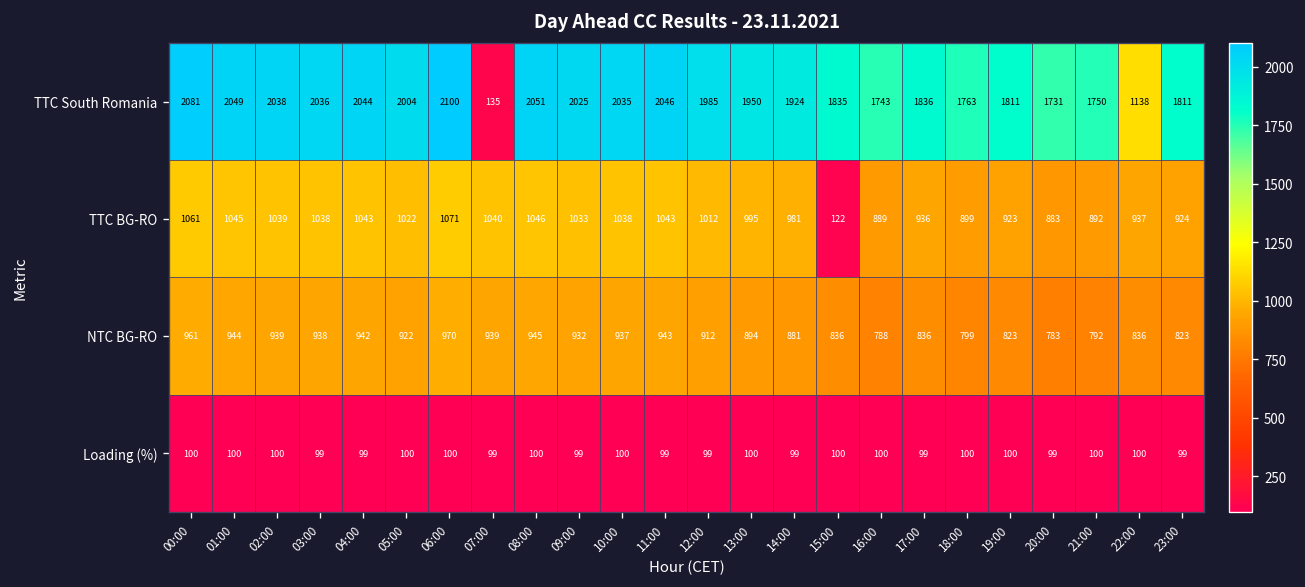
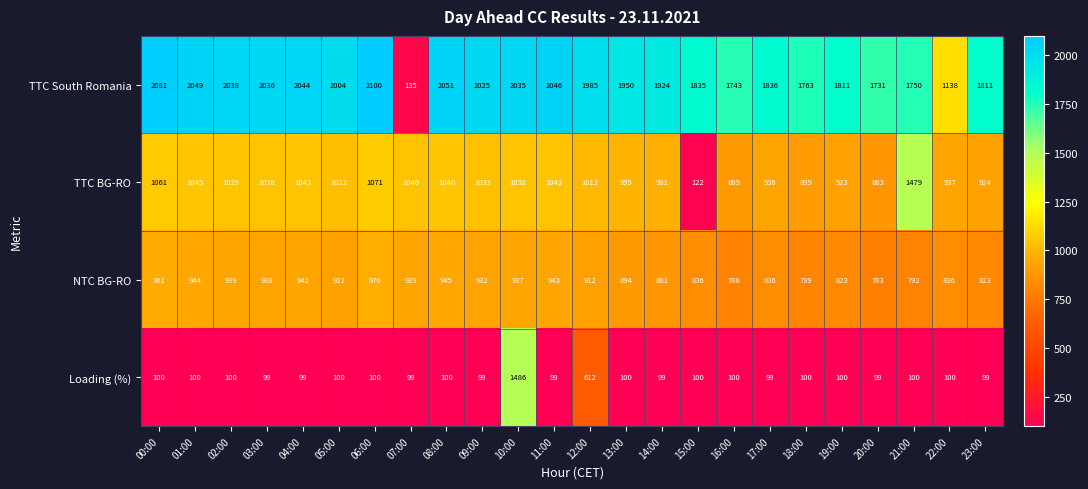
  {
    "TTC South Romania": {
      "00:00": 2081,
      "01:00": 2049,
      "02:00": 2038,
      "03:00": 2036,
      "04:00": 2044,
      "05:00": 2004,
      "06:00": 2100,
      "07:00": 135,
      "08:00": 2051,
      "09:00": 2025,
      "10:00": 2035,
      "11:00": 2046,
      "12:00": 1985,
      "13:00": 1950,
      "14:00": 1924,
      "15:00": 1835,
      "16:00": 1743,
      "17:00": 1836,
      "18:00": 1763,
      "19:00": 1811,
      "20:00": 1731,
      "21:00": 1750,
      "22:00": 1138,
      "23:00": 1811
    },
    "TTC BG-RO": {
      "00:00": 1061,
      "01:00": 1045,
      "02:00": 1039,
      "03:00": 1038,
      "04:00": 1043,
      "05:00": 1022,
      "06:00": 1071,
      "07:00": 1040,
      "08:00": 1046,
      "09:00": 1033,
      "10:00": 1038,
      "11:00": 1043,
      "12:00": 1012,
      "13:00": 995,
      "14:00": 981,
      "15:00": 122,
      "16:00": 889,
      "17:00": 936,
      "18:00": 899,
      "19:00": 923,
      "20:00": 883,
-     "21:00": 892,
+     "21:00": 1479,
      "22:00": 937,
      "23:00": 924
    },
    "NTC BG-RO": {
      "00:00": 961,
      "01:00": 944,
      "02:00": 939,
      "03:00": 938,
      "04:00": 942,
      "05:00": 922,
      "06:00": 970,
      "07:00": 939,
      "08:00": 945,
      "09:00": 932,
      "10:00": 937,
      "11:00": 943,
      "12:00": 912,
      "13:00": 894,
      "14:00": 881,
      "15:00": 836,
      "16:00": 788,
      "17:00": 836,
      "18:00": 799,
      "19:00": 823,
      "20:00": 783,
      "21:00": 792,
      "22:00": 836,
      "23:00": 823
    },
    "Loading (%)": {
      "00:00": 100,
      "01:00": 100,
      "02:00": 100,
      "03:00": 99,
      "04:00": 99,
      "05:00": 100,
      "06:00": 100,
      "07:00": 99,
      "08:00": 100,
      "09:00": 99,
-     "10:00": 100,
+     "10:00": 1486,
      "11:00": 99,
-     "12:00": 99,
+     "12:00": 612,
      "13:00": 100,
      "14:00": 99,
      "15:00": 100,
      "16:00": 100,
      "17:00": 99,
      "18:00": 100,
      "19:00": 100,
      "20:00": 99,
      "21:00": 100,
      "22:00": 100,
      "23:00": 99
    }
  }
